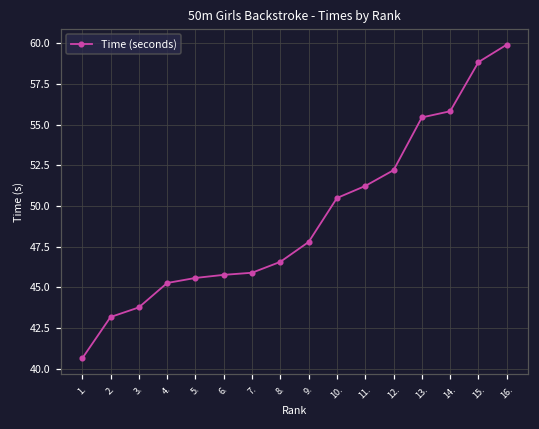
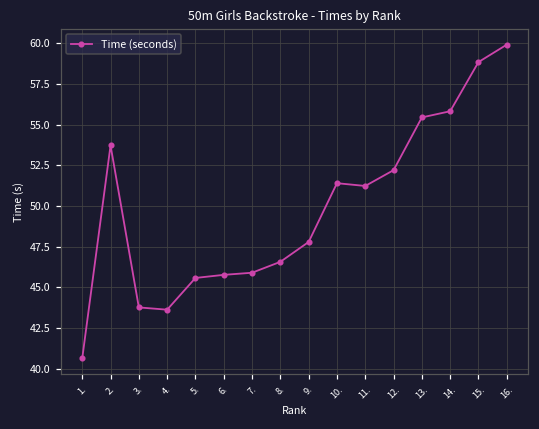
  {
    "1.": 40.6,
-   "2.": 43.2,
+   "2.": 53.7,
    "3.": 43.8,
-   "4.": 45.3,
+   "4.": 43.6,
    "5.": 45.6,
    "6.": 45.8,
    "7.": 45.9,
    "8.": 46.6,
    "9.": 47.8,
-   "10.": 50.5,
+   "10.": 51.4,
    "11.": 51.2,
    "12.": 52.2,
    "13.": 55.4,
    "14.": 55.8,
    "15.": 58.8,
    "16.": 59.9
  }
